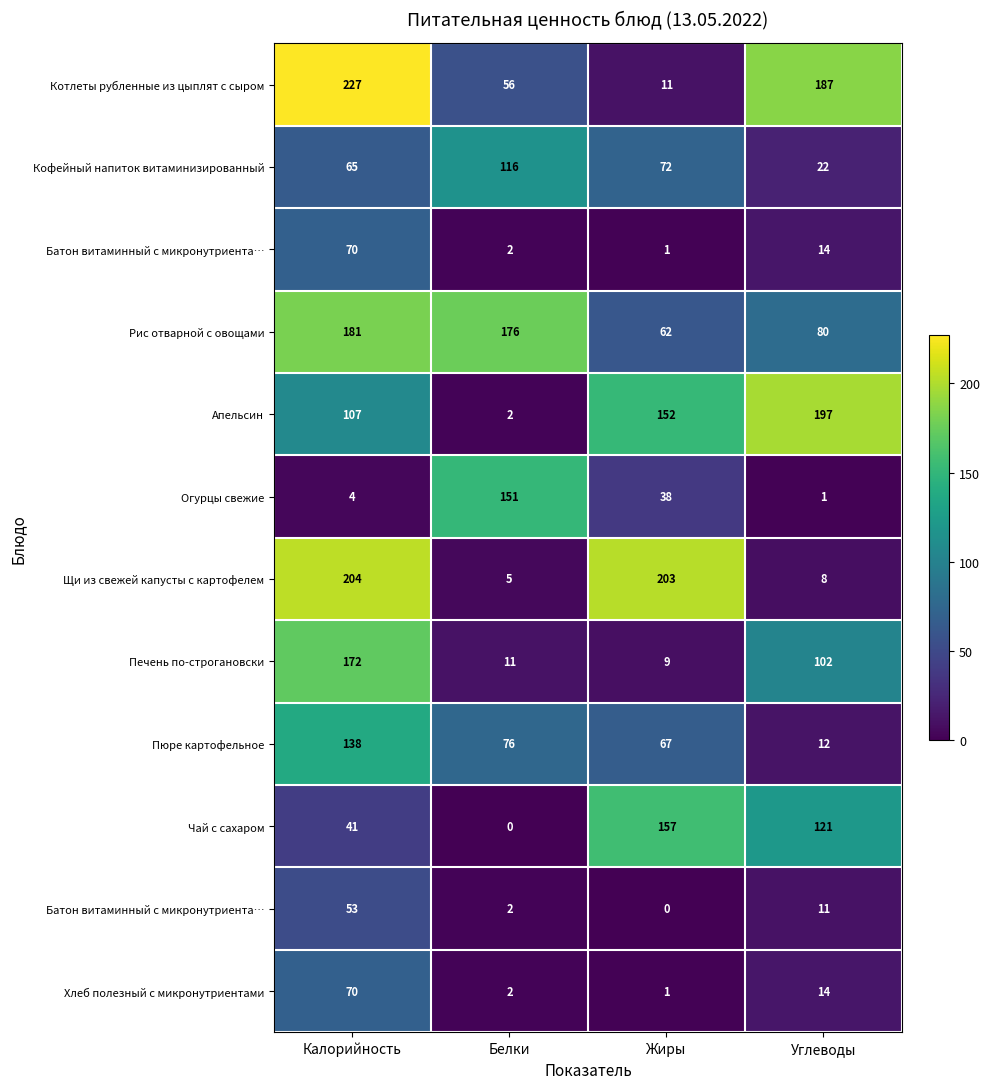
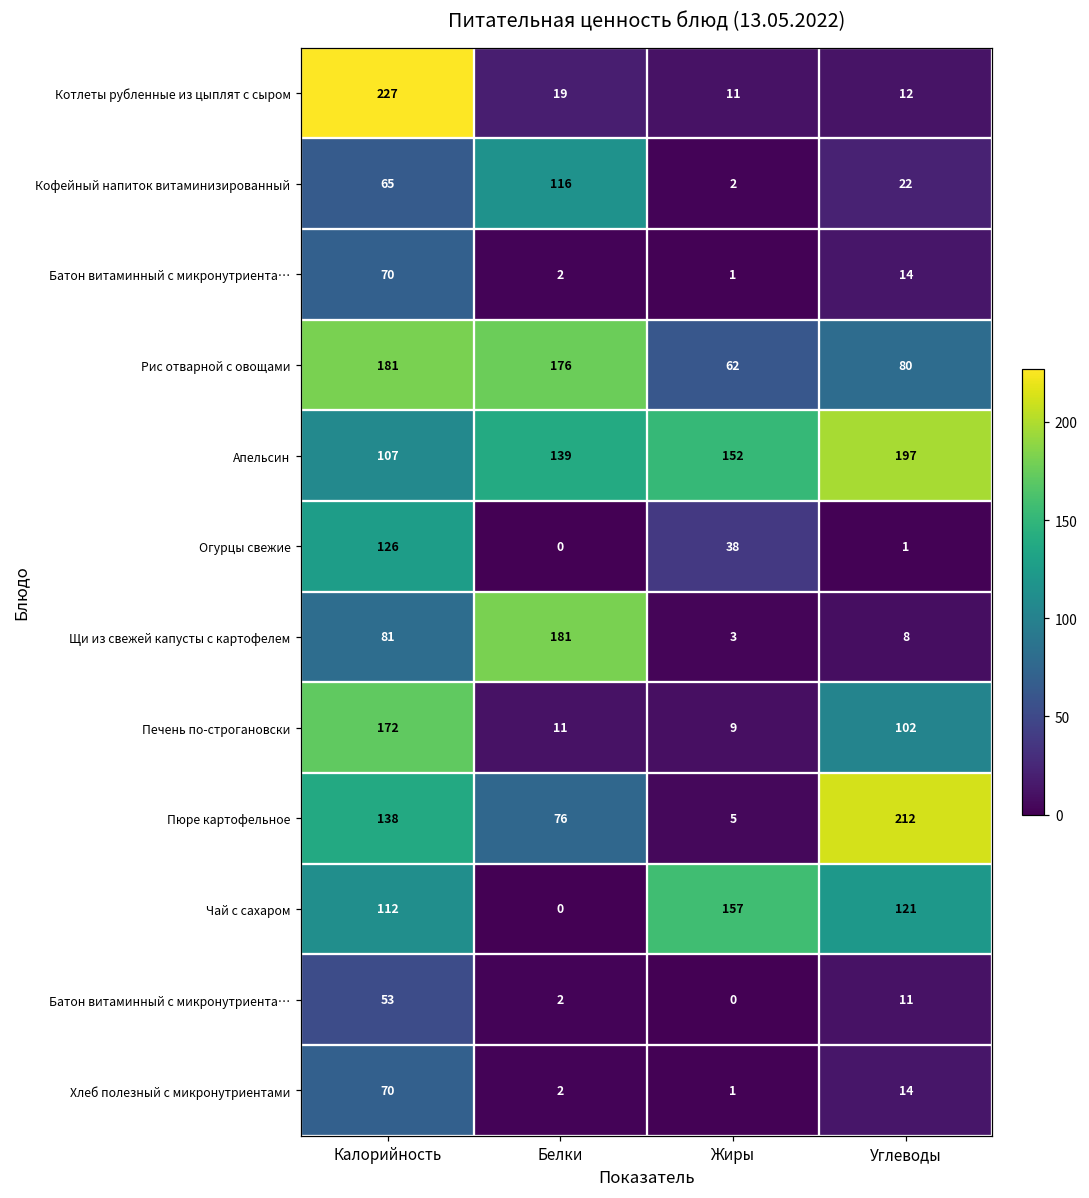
  {
    "Котлеты рубленные из цыплят с сыром": {
      "Калорийность": 227,
-     "Белки": 56,
+     "Белки": 19,
      "Жиры": 11,
-     "Углеводы": 187
+     "Углеводы": 12
    },
    "Кофейный напиток витаминизированный": {
      "Калорийность": 65,
      "Белки": 116,
-     "Жиры": 72,
+     "Жиры": 2,
      "Углеводы": 22
    },
    "Рис отварной с овощами": {
      "Калорийность": 181,
      "Белки": 176,
      "Жиры": 62,
      "Углеводы": 80
    },
    "Апельсин": {
      "Калорийность": 107,
-     "Белки": 2,
+     "Белки": 139,
      "Жиры": 152,
      "Углеводы": 197
    },
    "Огурцы свежие": {
-     "Калорийность": 4,
-     "Белки": 151,
+     "Калорийность": 126,
+     "Белки": 0,
      "Жиры": 38,
      "Углеводы": 1
    },
    "Щи из свежей капусты с картофелем": {
-     "Калорийность": 204,
-     "Белки": 5,
-     "Жиры": 203,
+     "Калорийность": 81,
+     "Белки": 181,
+     "Жиры": 3,
      "Углеводы": 8
    },
    "Печень по-строгановски": {
      "Калорийность": 172,
      "Белки": 11,
      "Жиры": 9,
      "Углеводы": 102
    },
    "Пюре картофельное": {
      "Калорийность": 138,
      "Белки": 76,
-     "Жиры": 67,
-     "Углеводы": 12
+     "Жиры": 5,
+     "Углеводы": 212
    },
    "Чай с сахаром": {
-     "Калорийность": 41,
+     "Калорийность": 112,
      "Белки": 0,
      "Жиры": 157,
      "Углеводы": 121
    },
    "Хлеб полезный с микронутриентами": {
      "Калорийность": 70,
      "Белки": 2,
      "Жиры": 1,
      "Углеводы": 14
    }
  }
